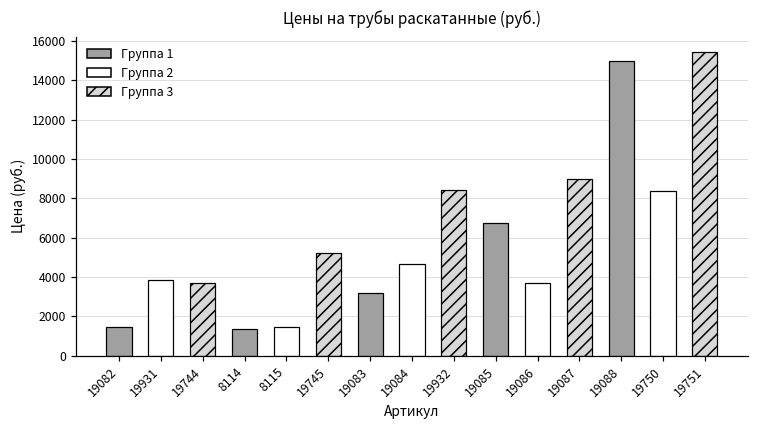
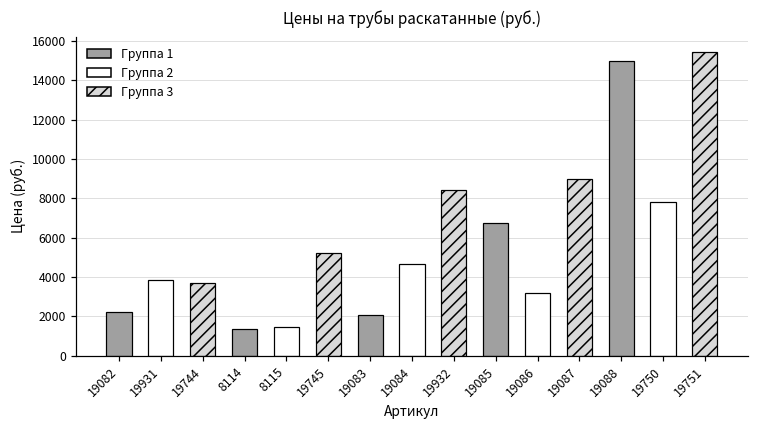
  {
-   "19082": 1500,
+   "19082": 2200,
    "19931": 3900,
    "19744": 3700,
    "8114": 1300,
    "8115": 1500,
    "19745": 5200,
-   "19083": 3200,
+   "19083": 2100,
    "19084": 4700,
    "19932": 8400,
    "19085": 6700,
-   "19086": 3700,
+   "19086": 3200,
    "19087": 9000,
    "19088": 15000,
-   "19750": 8400,
+   "19750": 7800,
    "19751": 15400
  }
